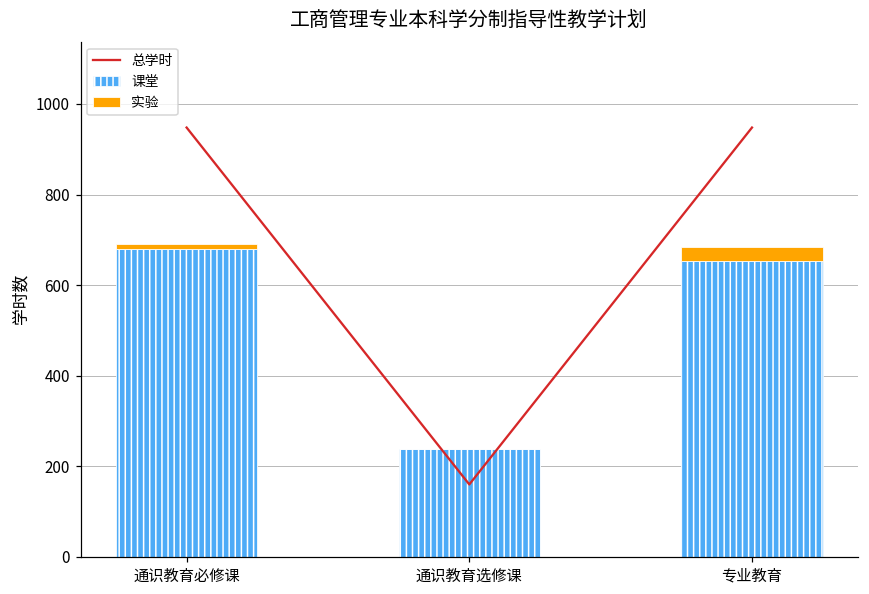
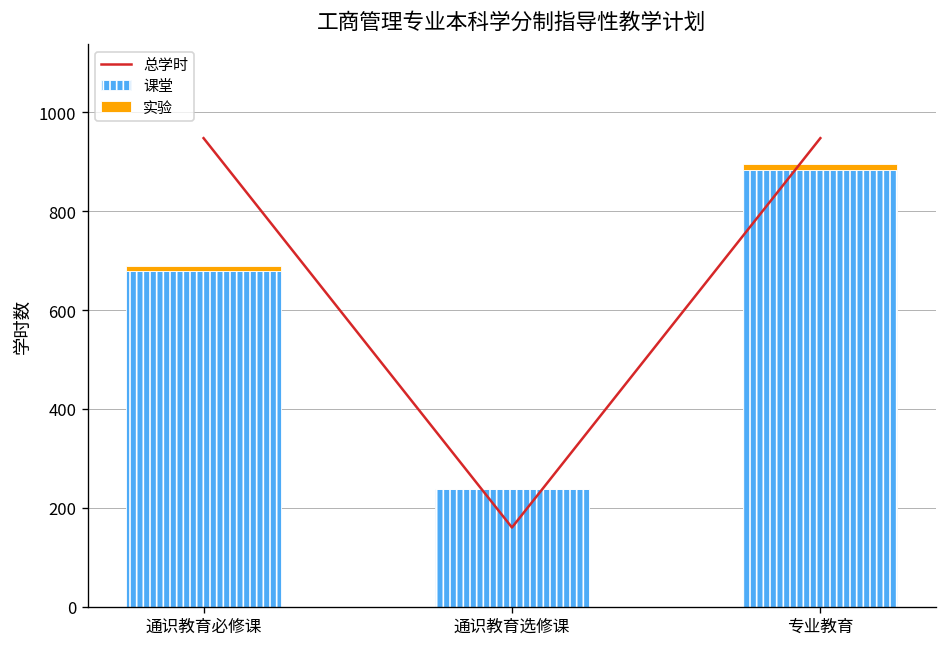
  {
    "总学时": {
      "通识教育必修课": 950,
      "通识教育选修课": 160,
      "专业教育": 950
    },
    "课堂": {
      "通识教育必修课": 680,
      "通识教育选修课": 240,
-     "专业教育": 650
+     "专业教育": 880
    },
    "实验": {
      "通识教育必修课": 10,
      "通识教育选修课": 0,
-     "专业教育": 30
+     "专业教育": 10
    }
  }
